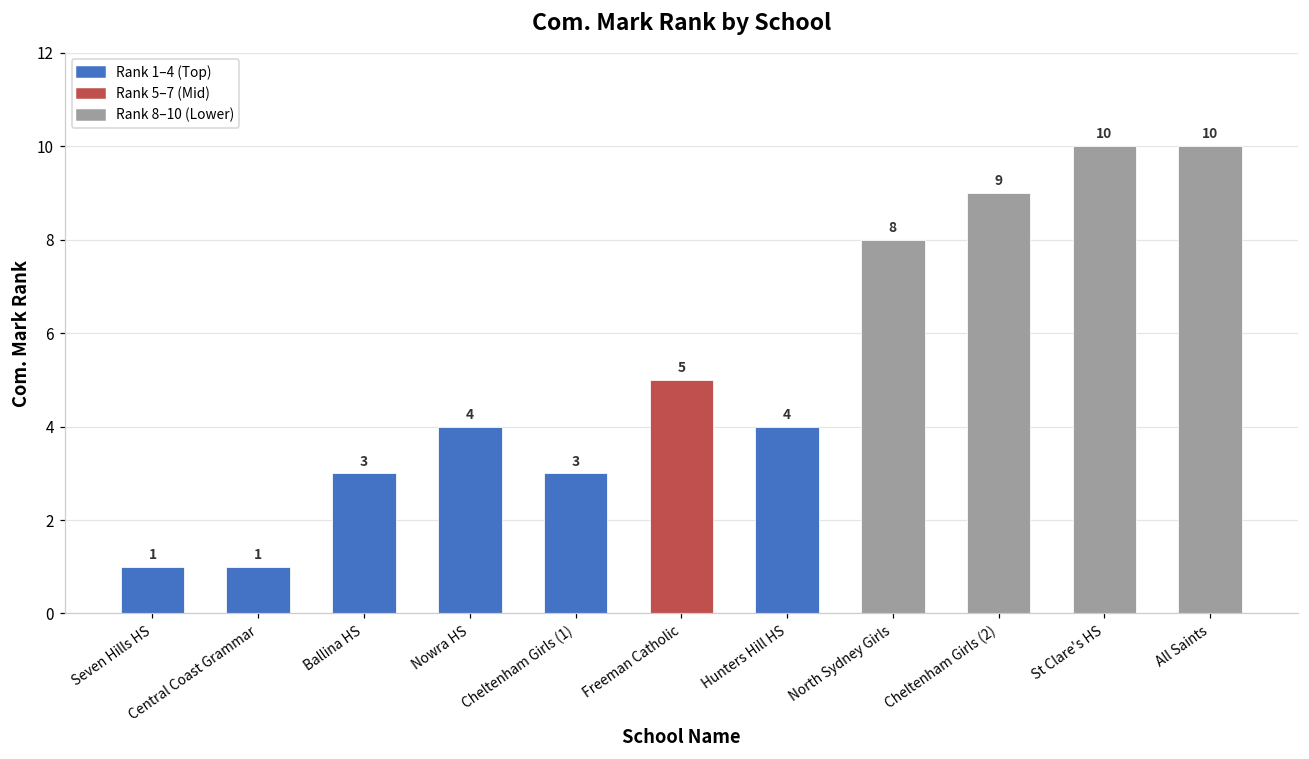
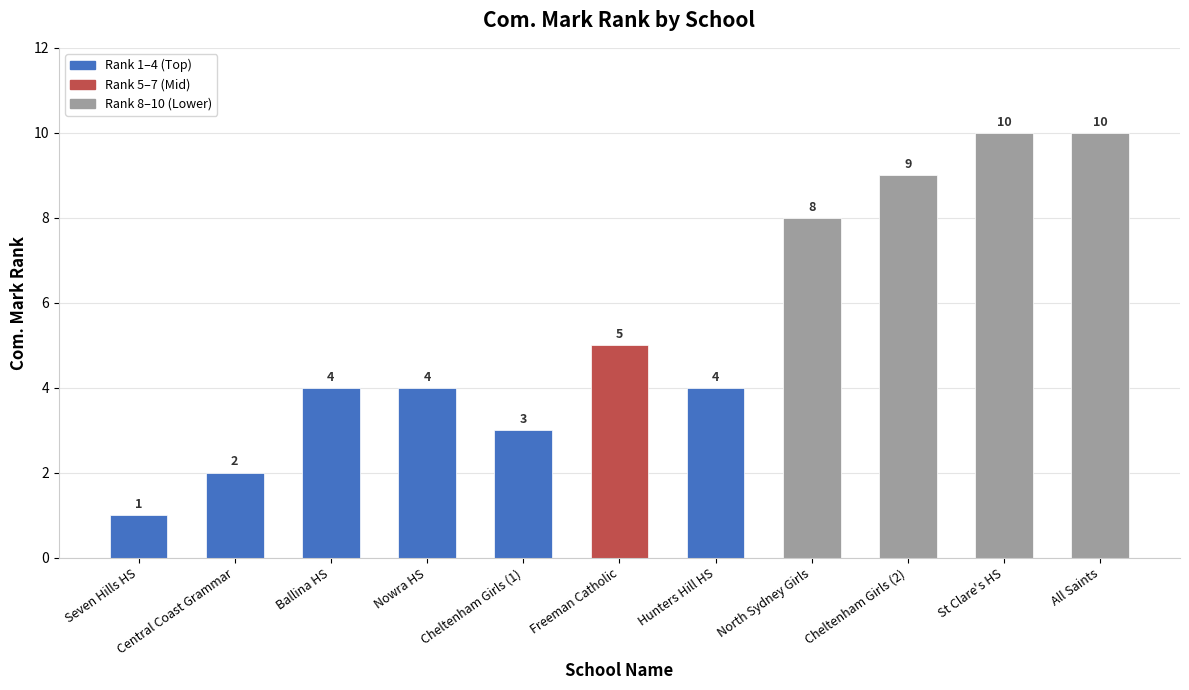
  {
    "Seven Hills HS": 1,
-   "Central Coast Grammar": 1,
-   "Ballina HS": 3,
+   "Central Coast Grammar": 2,
+   "Ballina HS": 4,
    "Nowra HS": 4,
    "Cheltenham Girls (1)": 3,
    "Freeman Catholic": 5,
    "Hunters Hill HS": 4,
    "North Sydney Girls": 8,
    "Cheltenham Girls (2)": 9,
    "St Clare's HS": 10,
    "All Saints": 10
  }
